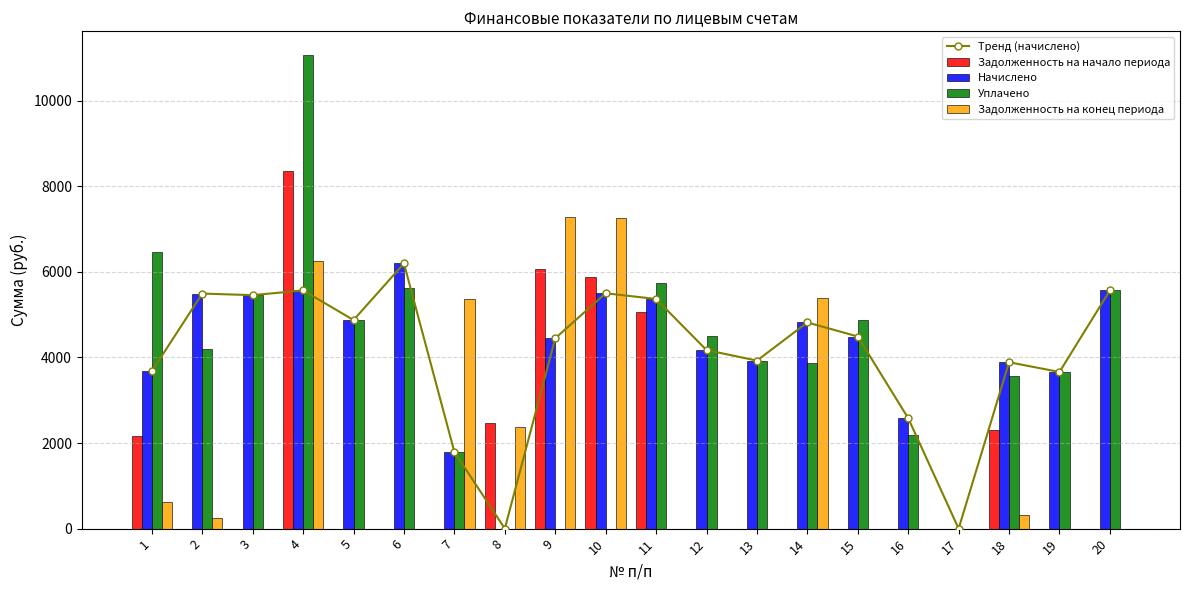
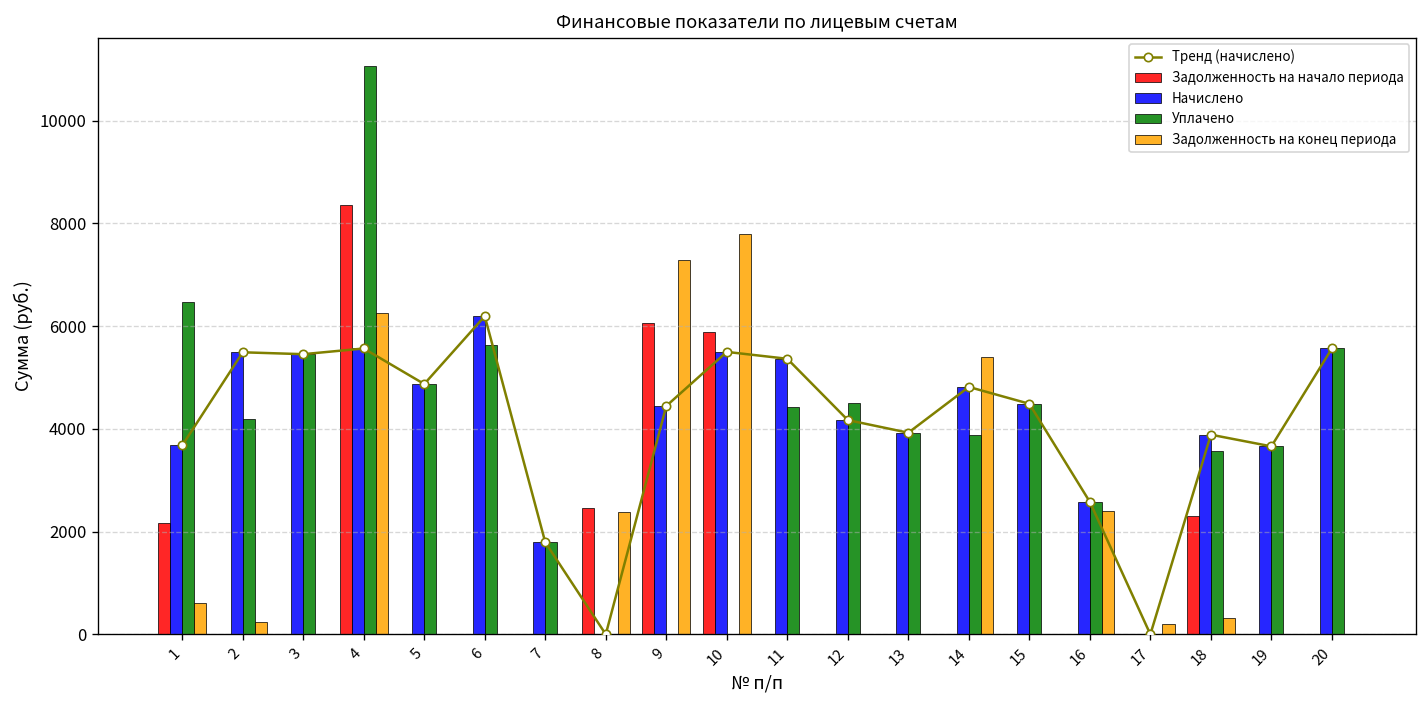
  {
    "Задолженность на начало периода": {
      "1": 2200,
      "2": 0,
      "3": 0,
      "4": 8400,
      "5": 0,
      "6": 0,
      "7": 0,
      "8": 2500,
      "9": 6100,
      "10": 5900,
-     "11": 5100,
+     "11": 0,
      "12": 0,
      "13": 0,
      "14": 0,
      "15": 0,
      "16": 0,
      "17": 0,
      "18": 2300,
      "19": 0,
      "20": 0
    },
    "Тренд (начислено)": {
      "1": 3700,
      "2": 5500,
      "3": 5500,
      "4": 5600,
      "5": 4900,
      "6": 6200,
      "7": 1800,
      "8": 0,
      "9": 4400,
      "10": 5500,
      "11": 5400,
      "12": 4200,
      "13": 3900,
      "14": 4800,
      "15": 4500,
      "16": 2600,
      "17": 0,
      "18": 3900,
      "19": 3700,
      "20": 5600
    },
    "Начислено": {
      "1": 3700,
      "2": 5500,
      "3": 5500,
      "4": 5600,
      "5": 4900,
      "6": 6200,
      "7": 1800,
      "8": 0,
      "9": 4400,
      "10": 5500,
      "11": 5400,
      "12": 4200,
      "13": 3900,
      "14": 4800,
      "15": 4500,
      "16": 2600,
      "17": 0,
      "18": 3900,
      "19": 3700,
      "20": 5600
    },
    "Уплачено": {
      "1": 6500,
      "2": 4200,
      "3": 5500,
      "4": 11100,
      "5": 4900,
      "6": 5600,
      "7": 1800,
      "8": 0,
      "9": 0,
      "10": 0,
-     "11": 5700,
+     "11": 4400,
      "12": 4500,
      "13": 3900,
      "14": 3900,
-     "15": 4900,
-     "16": 2200,
+     "15": 4500,
+     "16": 2600,
      "17": 0,
      "18": 3600,
      "19": 3700,
      "20": 5600
    },
    "Задолженность на конец периода": {
      "1": 600,
      "2": 200,
      "3": 0,
      "4": 6300,
      "5": 0,
      "6": 0,
-     "7": 5400,
+     "7": 0,
      "8": 2400,
      "9": 7300,
-     "10": 7300,
+     "10": 7800,
      "11": 0,
      "12": 0,
      "13": 0,
      "14": 5400,
      "15": 0,
-     "16": 0,
-     "17": 0,
+     "16": 2400,
+     "17": 200,
      "18": 300,
      "19": 0,
      "20": 0
    }
  }
